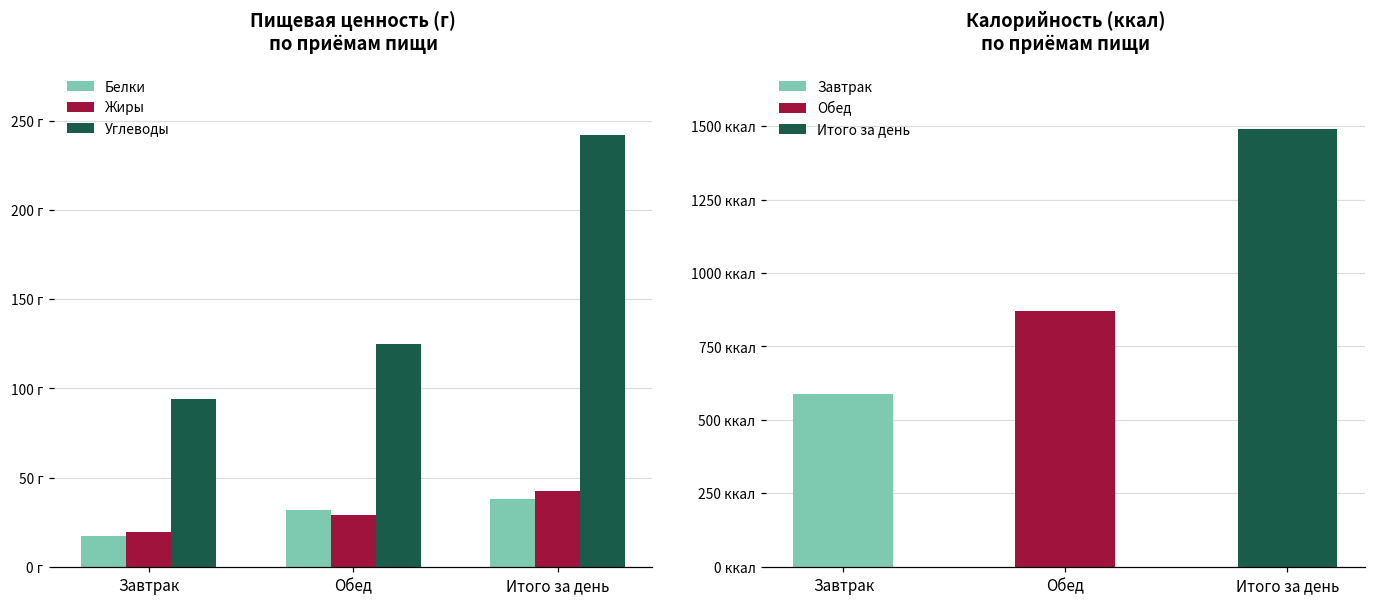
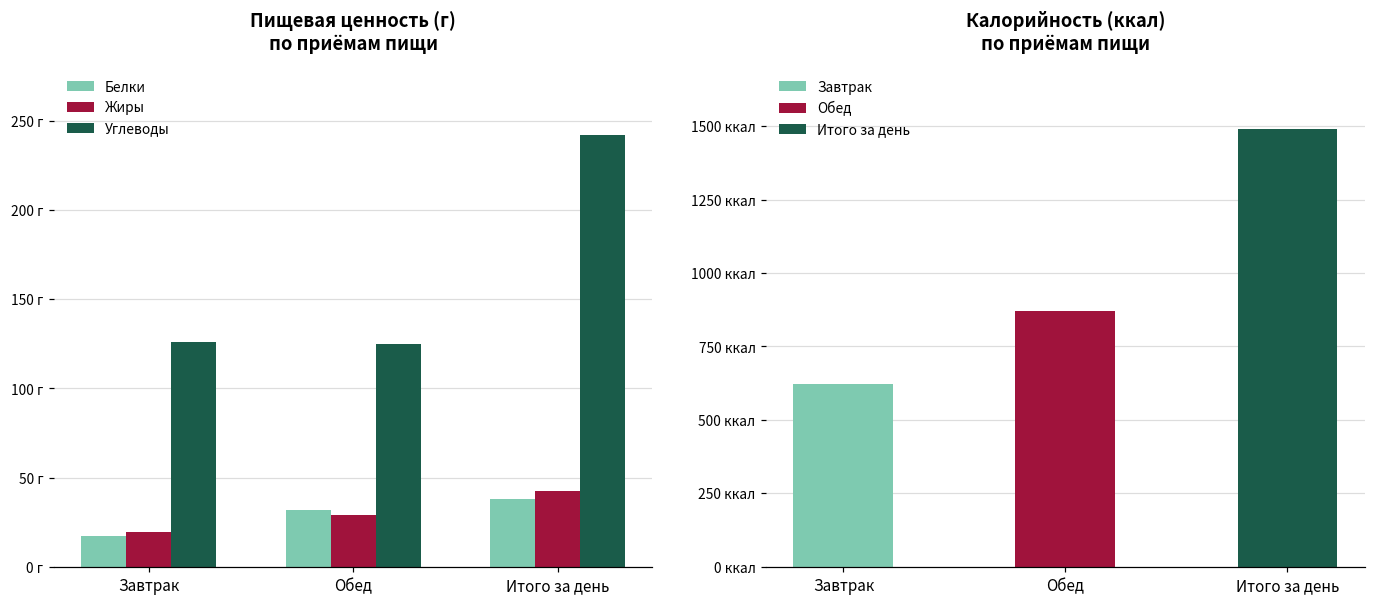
  {
    "Пищевая ценность (г) по приёмам пищи": {
      "Белки": {
        "Завтрак": "17 г",
        "Обед": "32 г",
        "Итого за день": "38 г"
      },
      "Жиры": {
        "Завтрак": "19 г",
        "Обед": "29 г",
        "Итого за день": "43 г"
      },
      "Углеводы": {
-       "Завтрак": "94 г",
+       "Завтрак": "126 г",
        "Обед": "125 г",
        "Итого за день": "242 г"
      }
    },
    "Калорийность (ккал) по приёмам пищи": {
-     "Завтрак": "590 ккал",
+     "Завтрак": "620 ккал",
      "Обед": "870 ккал",
      "Итого за день": "1490 ккал"
    }
  }
